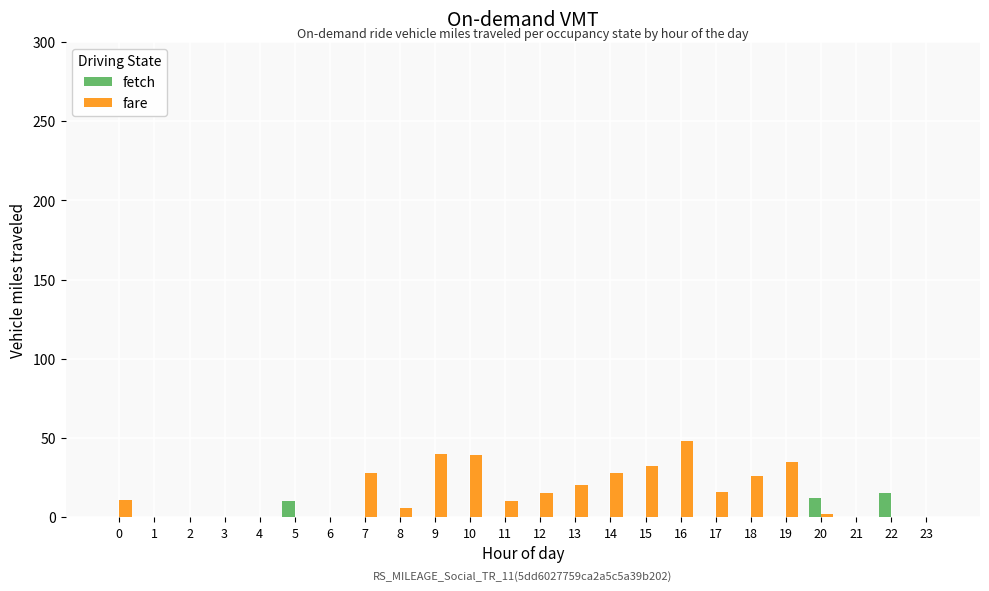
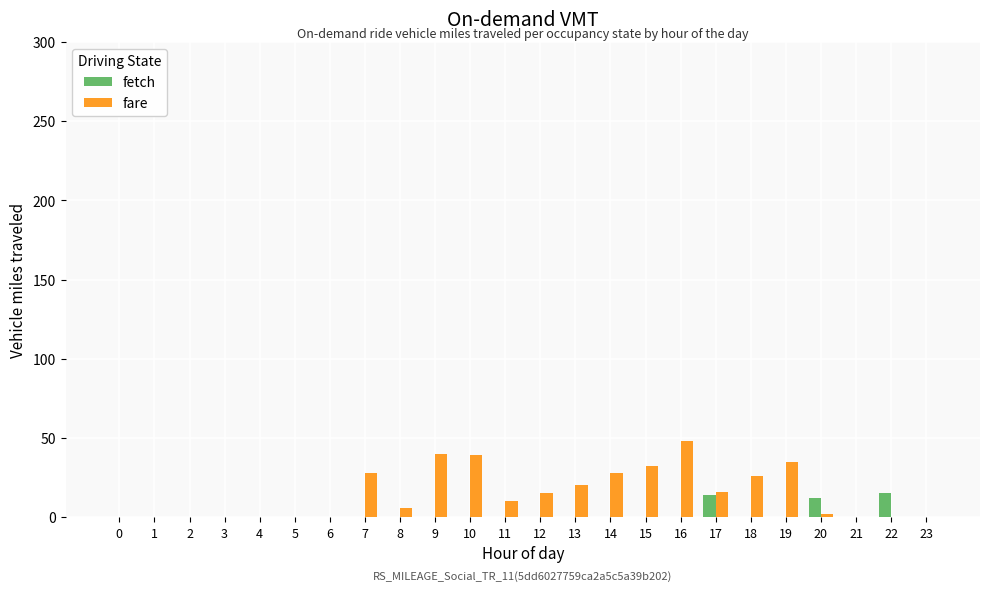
  {
    "fetch": {
      "0": 0,
      "1": 0,
      "2": 0,
      "3": 0,
      "4": 0,
-     "5": 10,
+     "5": 0,
      "6": 0,
-     "17": 0,
+     "17": 14,
      "20": 12,
      "21": 0,
      "22": 15,
      "23": 0
    },
    "fare": {
-     "0": 11,
+     "0": 0,
      "1": 0,
      "2": 0,
      "3": 0,
      "4": 0,
      "5": 0,
      "6": 0,
      "7": 28,
      "8": 6,
      "9": 40,
      "10": 39,
      "11": 10,
      "12": 15,
      "13": 20,
      "14": 28,
      "15": 32,
      "16": 48,
      "17": 16,
      "18": 26,
      "19": 35,
      "20": 2,
      "21": 0,
      "22": 0,
      "23": 0
    }
  }
